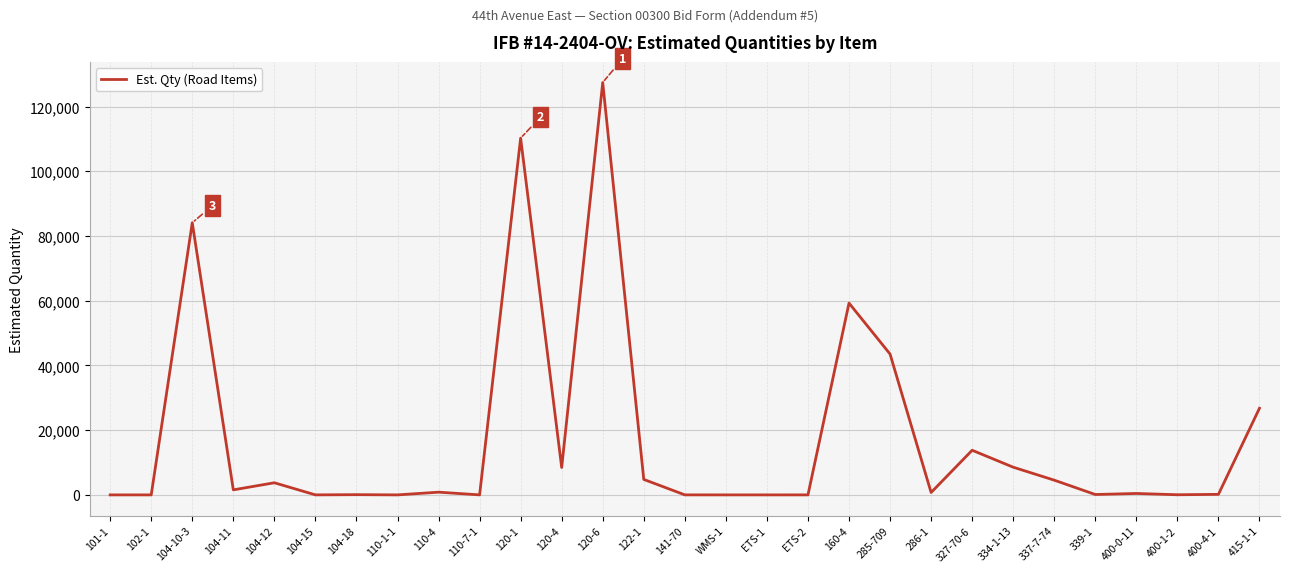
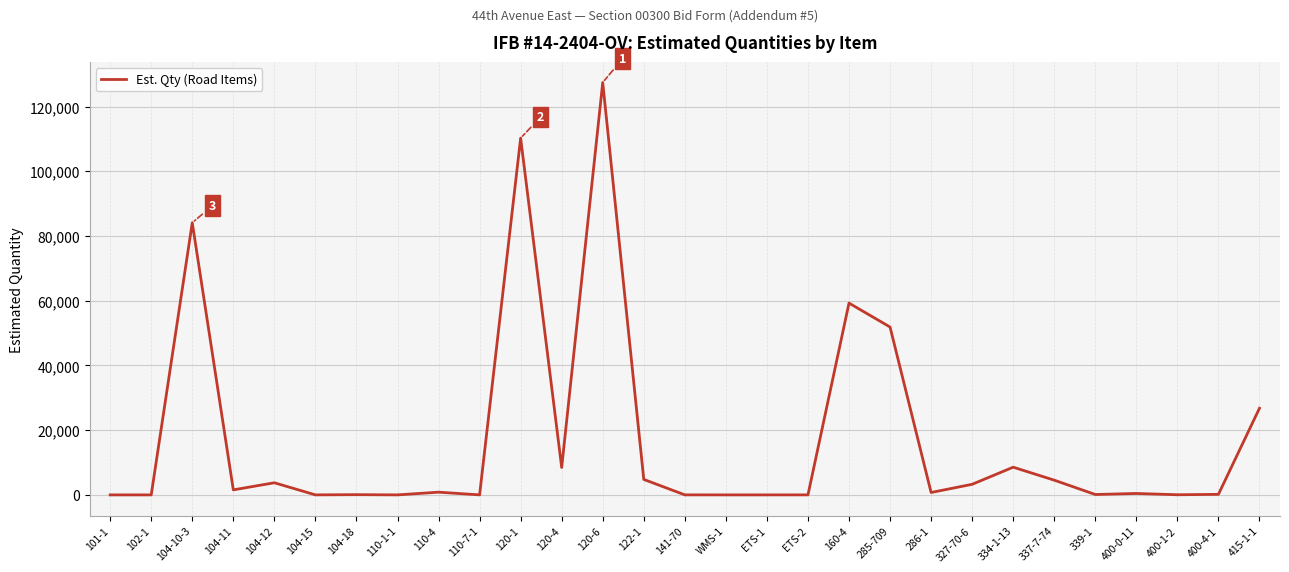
  {
    "101-1": "0",
    "102-1": "0",
    "104-11": "2,000",
    "104-12": "4,000",
    "104-15": "0",
    "104-18": "0",
    "110-1-1": "0",
    "110-4": "1,000",
    "110-7-1": "0",
    "120-1": "110,000",
    "120-4": "8,000",
    "120-6": "127,000",
    "122-1": "5,000",
    "141-70": "0",
    "WMS-1": "0",
    "ETS-1": "0",
    "ETS-2": "0",
    "160-4": "59,000",
-   "285-709": "44,000",
+   "285-709": "52,000",
    "286-1": "1,000",
-   "327-70-6": "14,000",
+   "327-70-6": "3,000",
    "334-1-13": "9,000",
    "337-7-74": "5,000",
    "339-1": "0",
    "400-0-11": "0",
    "400-1-2": "0",
    "400-4-1": "0",
    "415-1-1": "27,000"
  }
